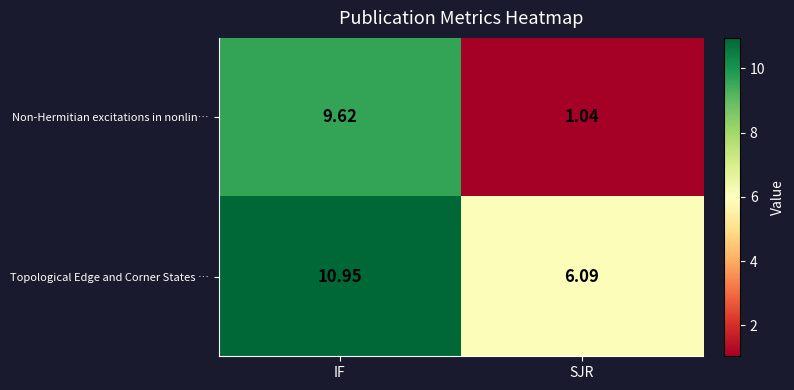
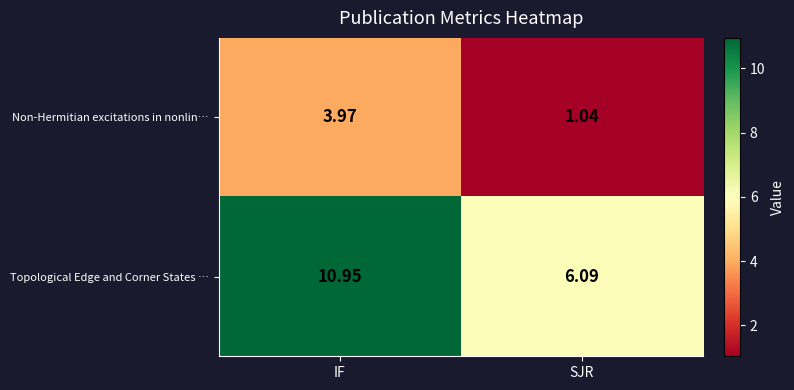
  {
    "Non-Hermitian excitations in nonlin…": {
-     "IF": 9.62,
+     "IF": 3.97,
      "SJR": 1.04
    },
    "Topological Edge and Corner States …": {
      "IF": 10.95,
      "SJR": 6.09
    }
  }
